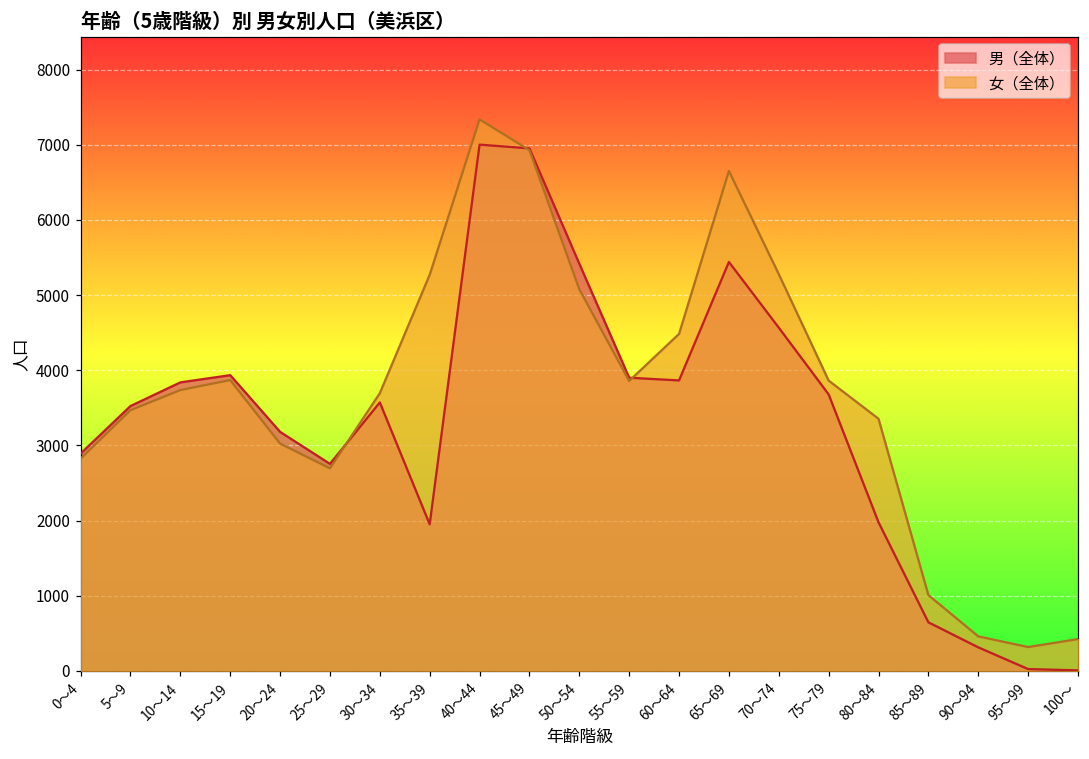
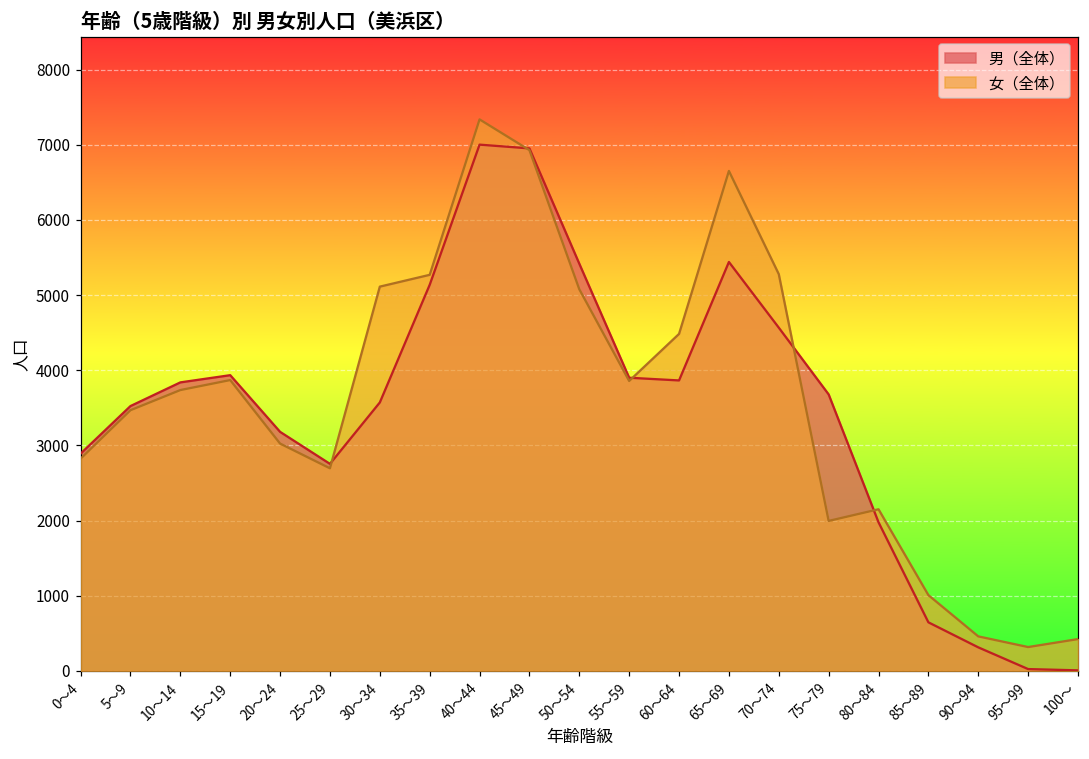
  {
    "男（全体）": {
      "0～4": 2900,
      "5～9": 3500,
      "10～14": 3800,
      "15～19": 3900,
      "20～24": 3200,
      "25～29": 2800,
      "30～34": 3600,
-     "35～39": 2000,
+     "35～39": 5100,
      "40～44": 7000,
      "50～54": 5400,
      "55～59": 3900,
      "60～64": 3900,
      "65～69": 5400,
      "70～74": 4600,
      "75～79": 3700,
      "80～84": 2000,
      "85～89": 600,
      "90～94": 300,
      "95～99": 0,
      "100～": 0
    },
    "女（全体）": {
      "0～4": 2800,
      "5～9": 3500,
      "10～14": 3700,
      "15～19": 3900,
      "20～24": 3000,
      "25～29": 2700,
-     "30～34": 3700,
+     "30～34": 5100,
      "35～39": 5300,
      "40～44": 7300,
      "50～54": 5100,
      "55～59": 3900,
      "60～64": 4500,
      "65～69": 6700,
      "70～74": 5300,
-     "75～79": 3900,
-     "80～84": 3400,
+     "75～79": 2000,
+     "80～84": 2200,
      "85～89": 1000,
      "90～94": 500,
      "95～99": 300,
      "100～": 400
    }
  }
